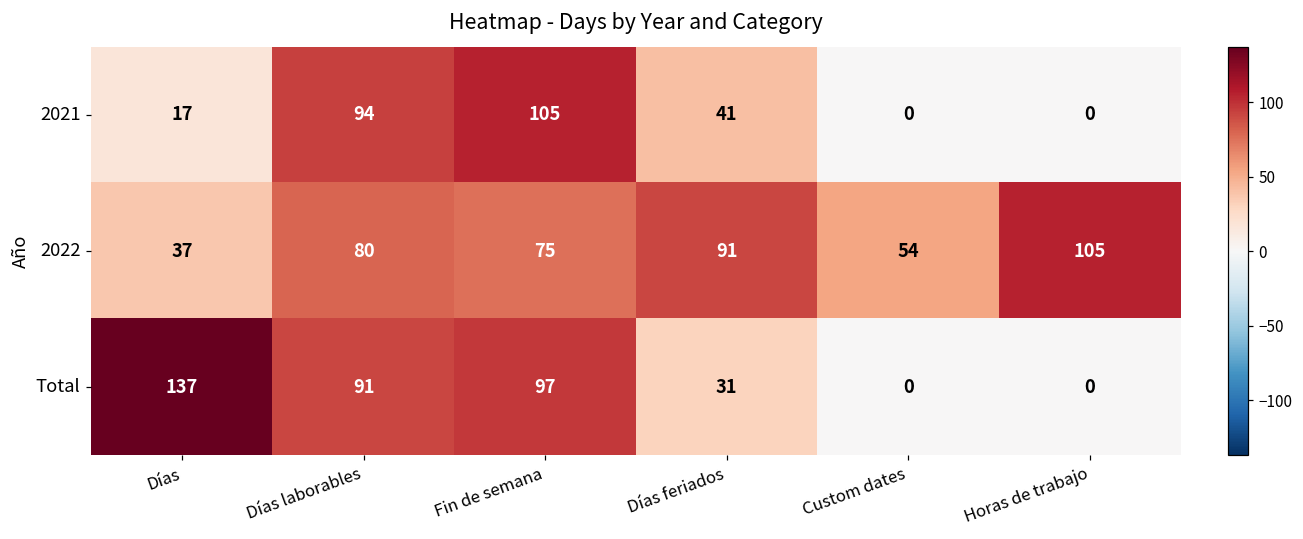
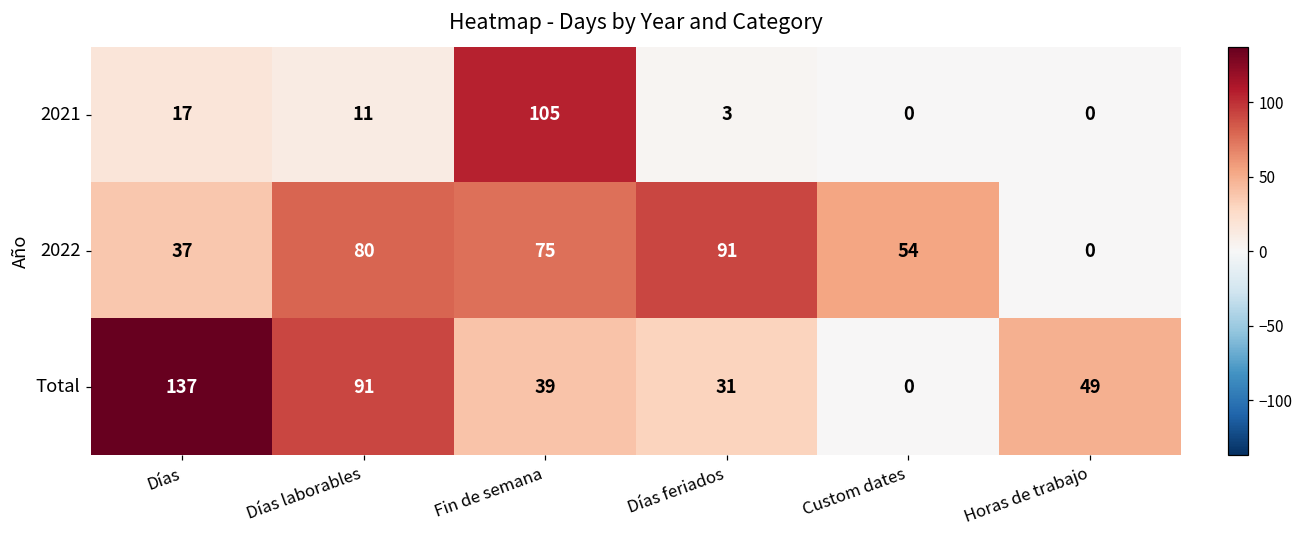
  {
    "2021": {
      "Días": 17,
-     "Días laborables": 94,
+     "Días laborables": 11,
      "Fin de semana": 105,
-     "Días feriados": 41,
+     "Días feriados": 3,
      "Custom dates": 0,
      "Horas de trabajo": 0
    },
    "2022": {
      "Días": 37,
      "Días laborables": 80,
      "Fin de semana": 75,
      "Días feriados": 91,
      "Custom dates": 54,
-     "Horas de trabajo": 105
+     "Horas de trabajo": 0
    },
    "Total": {
      "Días": 137,
      "Días laborables": 91,
-     "Fin de semana": 97,
+     "Fin de semana": 39,
      "Días feriados": 31,
      "Custom dates": 0,
-     "Horas de trabajo": 0
+     "Horas de trabajo": 49
    }
  }
